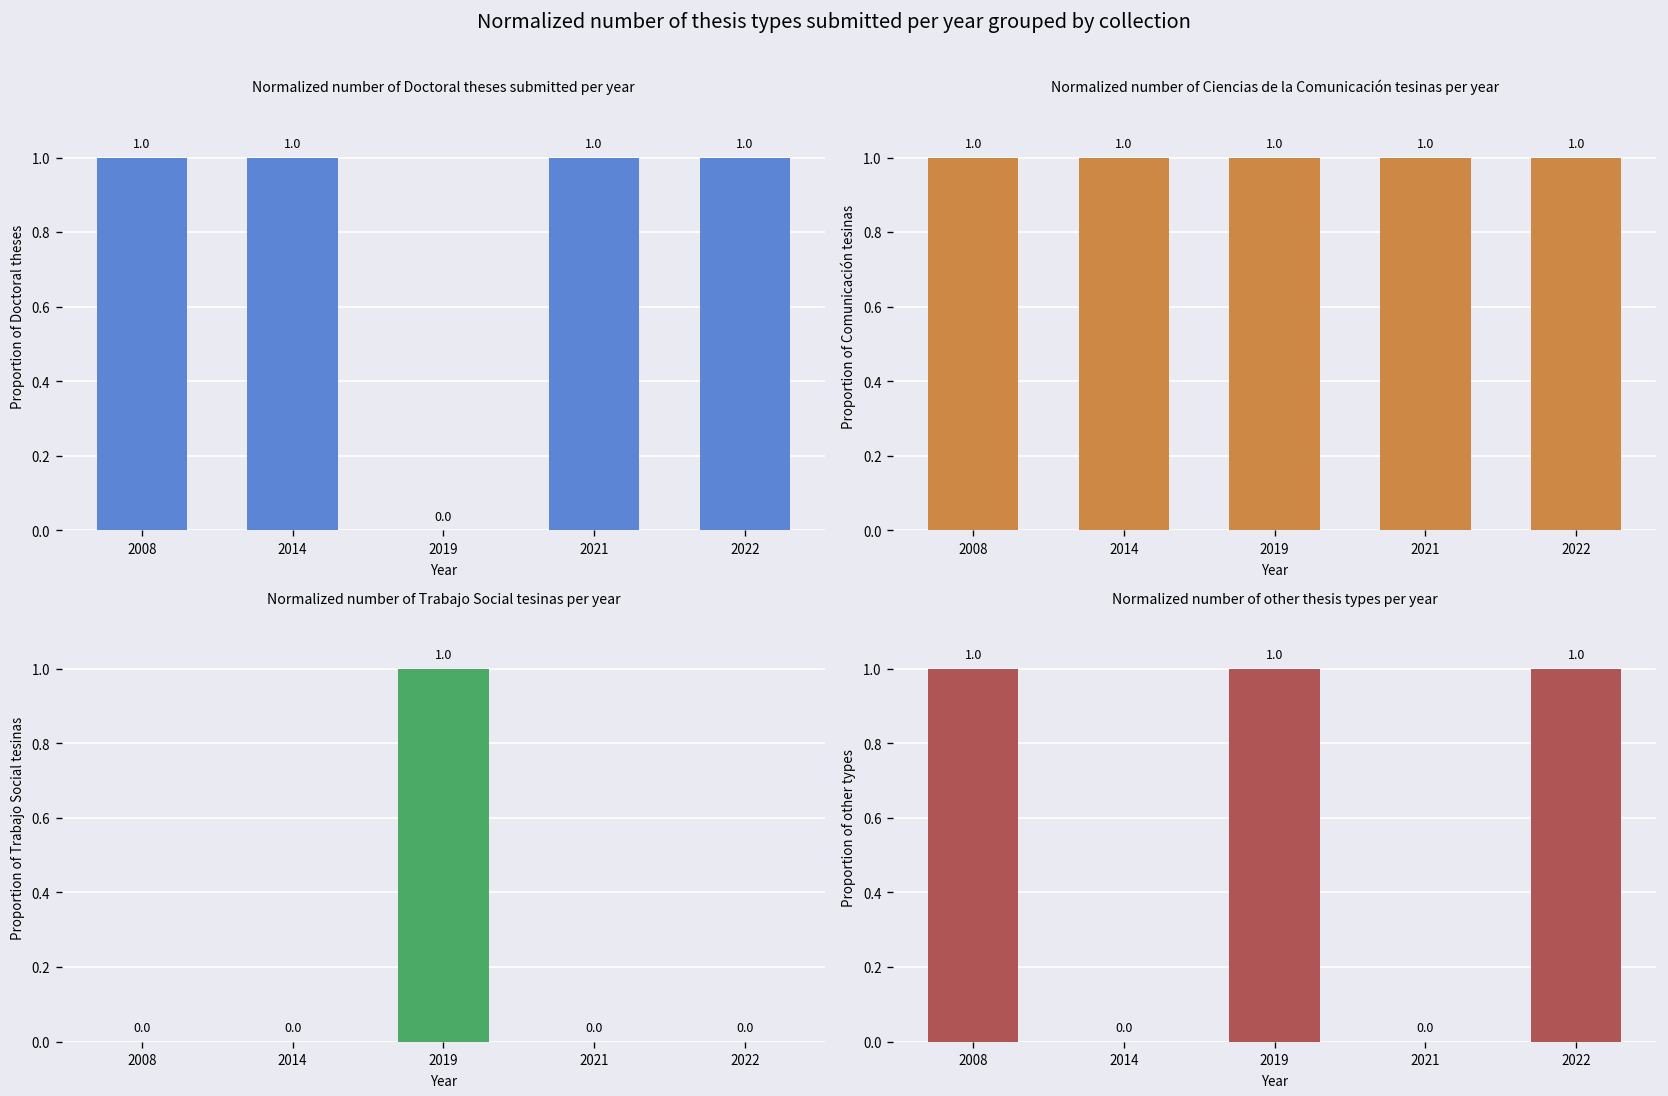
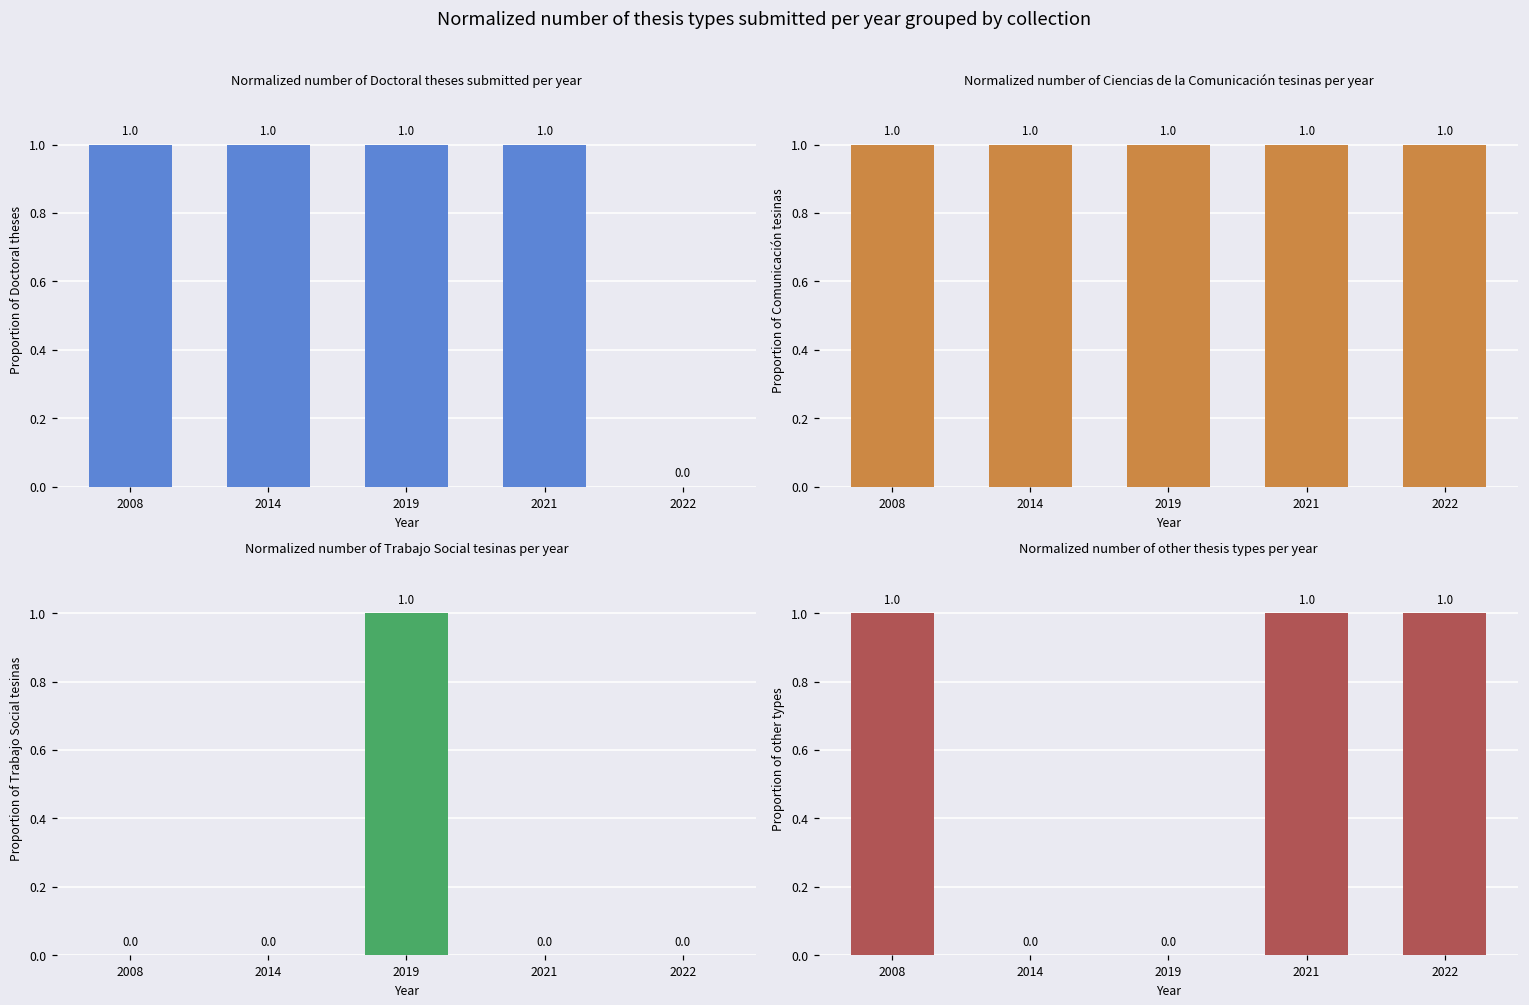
  {
    "Normalized number of Doctoral theses submitted per year": {
      "2008": 1.0,
      "2014": 1.0,
-     "2019": 0.0,
+     "2019": 1.0,
      "2021": 1.0,
-     "2022": 1.0
+     "2022": 0.0
    },
    "Normalized number of Ciencias de la Comunicación tesinas per year": {
      "2008": 1.0,
      "2014": 1.0,
      "2019": 1.0,
      "2021": 1.0,
      "2022": 1.0
    },
    "Normalized number of Trabajo Social tesinas per year": {
      "2008": 0.0,
      "2014": 0.0,
      "2019": 1.0,
      "2021": 0.0,
      "2022": 0.0
    },
    "Normalized number of other thesis types per year": {
      "2008": 1.0,
      "2014": 0.0,
-     "2019": 1.0,
-     "2021": 0.0,
+     "2019": 0.0,
+     "2021": 1.0,
      "2022": 1.0
    }
  }
